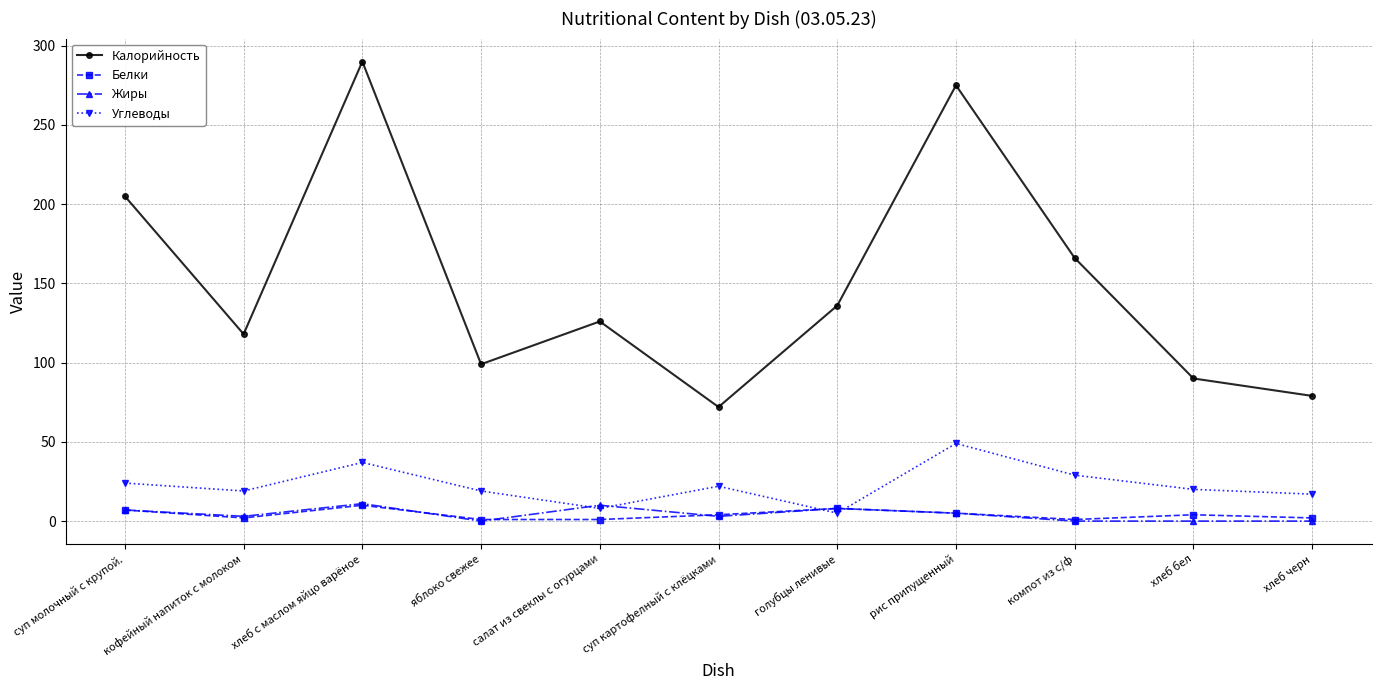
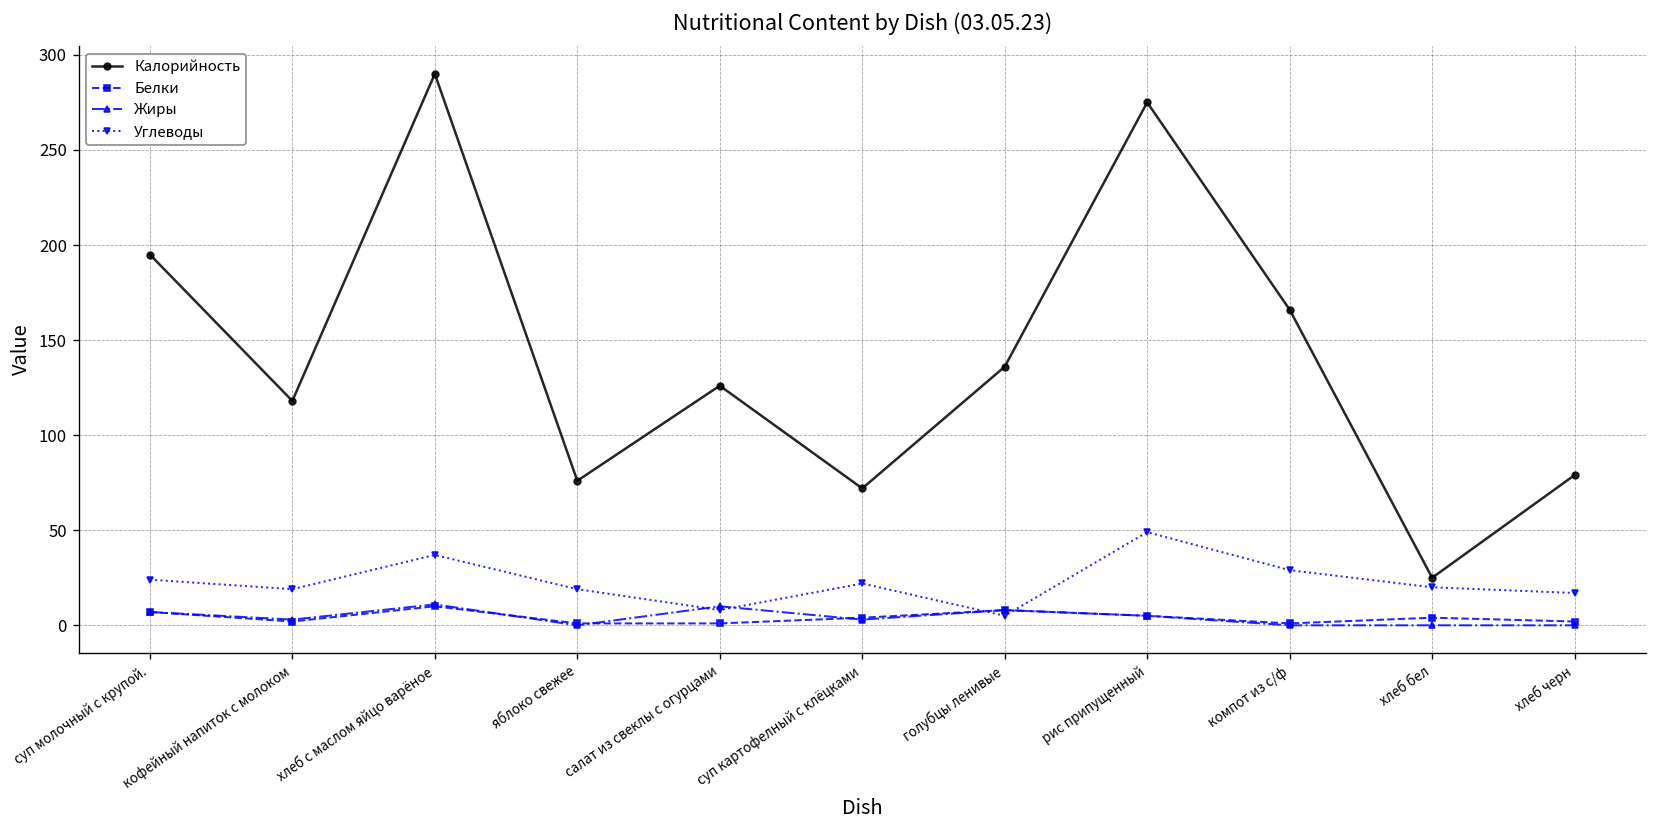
  {
    "Калорийность": {
-     "суп молочный с крупой.": 205,
+     "суп молочный с крупой.": 195,
      "кофейный напиток с молоком": 118,
      "хлеб с маслом яйцо варёное": 290,
-     "яблоко свежее": 99,
+     "яблоко свежее": 76,
      "салат из свеклы с огурцами": 126,
      "суп картофелный с клёцками": 72,
      "голубцы ленивые": 136,
      "рис припущенный": 275,
      "компот из с/ф": 166,
-     "хлеб бел": 90,
+     "хлеб бел": 25,
      "хлеб черн": 79
    }
  }
